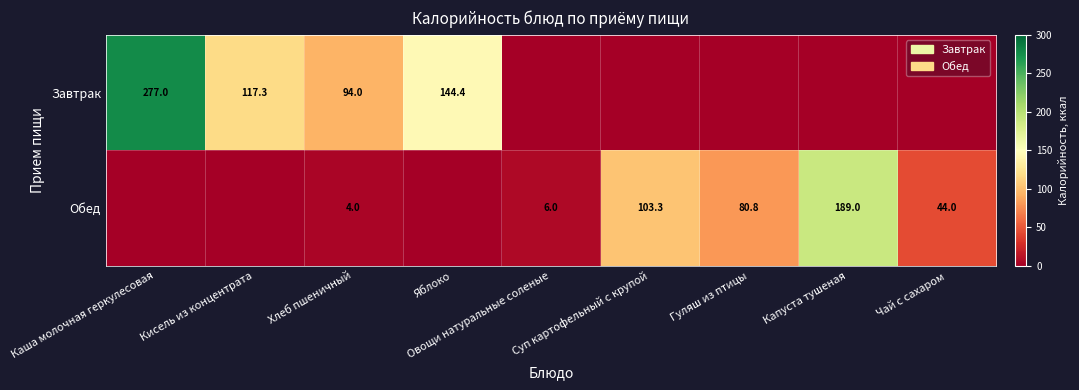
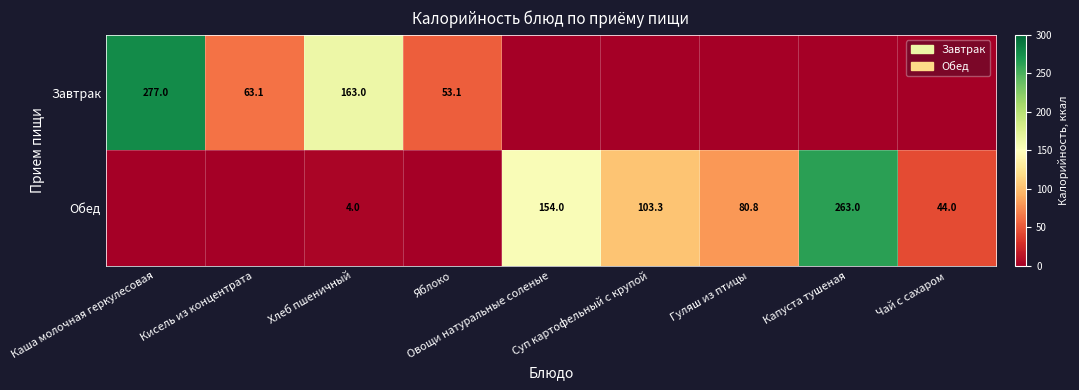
  {
    "Завтрак": {
      "Каша молочная геркулесовая": 277.0,
-     "Кисель из концентрата": 117.3,
-     "Хлеб пшеничный": 94.0,
-     "Яблоко": 144.4
+     "Кисель из концентрата": 63.1,
+     "Хлеб пшеничный": 163.0,
+     "Яблоко": 53.1
    },
    "Обед": {
      "Хлеб пшеничный": 4.0,
-     "Овощи натуральные соленые": 6.0,
+     "Овощи натуральные соленые": 154.0,
      "Суп картофельный с крупой": 103.3,
      "Гуляш из птицы": 80.8,
-     "Капуста тушеная": 189.0,
+     "Капуста тушеная": 263.0,
      "Чай с сахаром": 44.0
    }
  }
